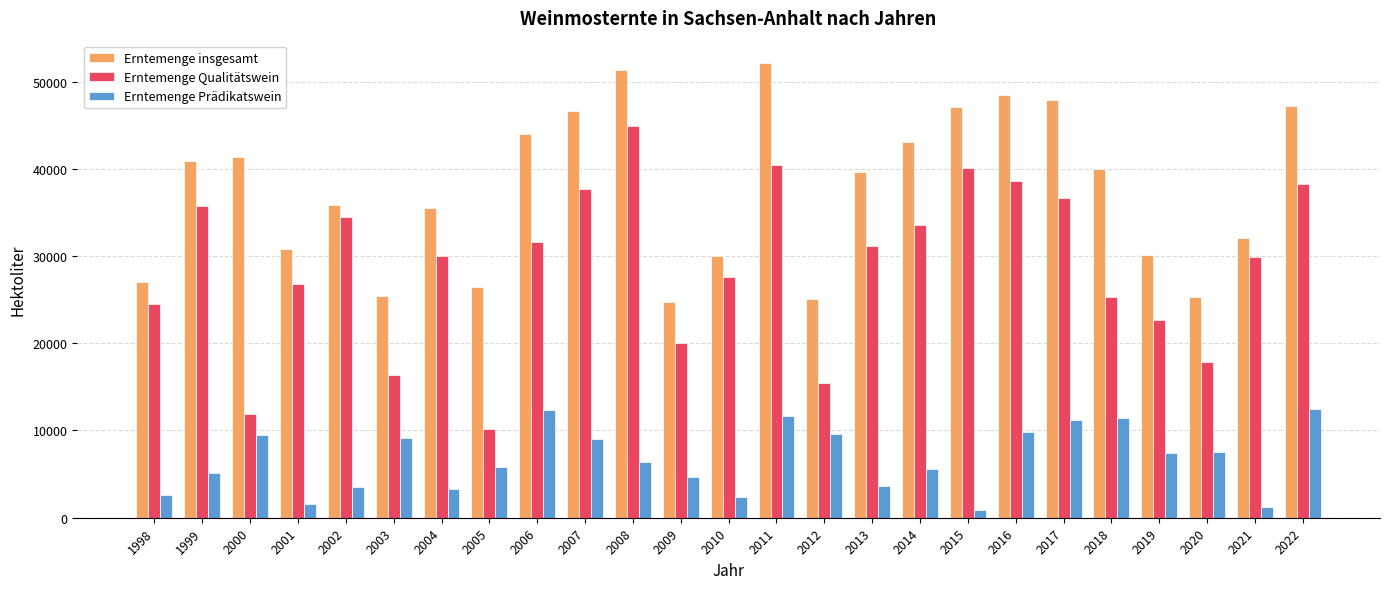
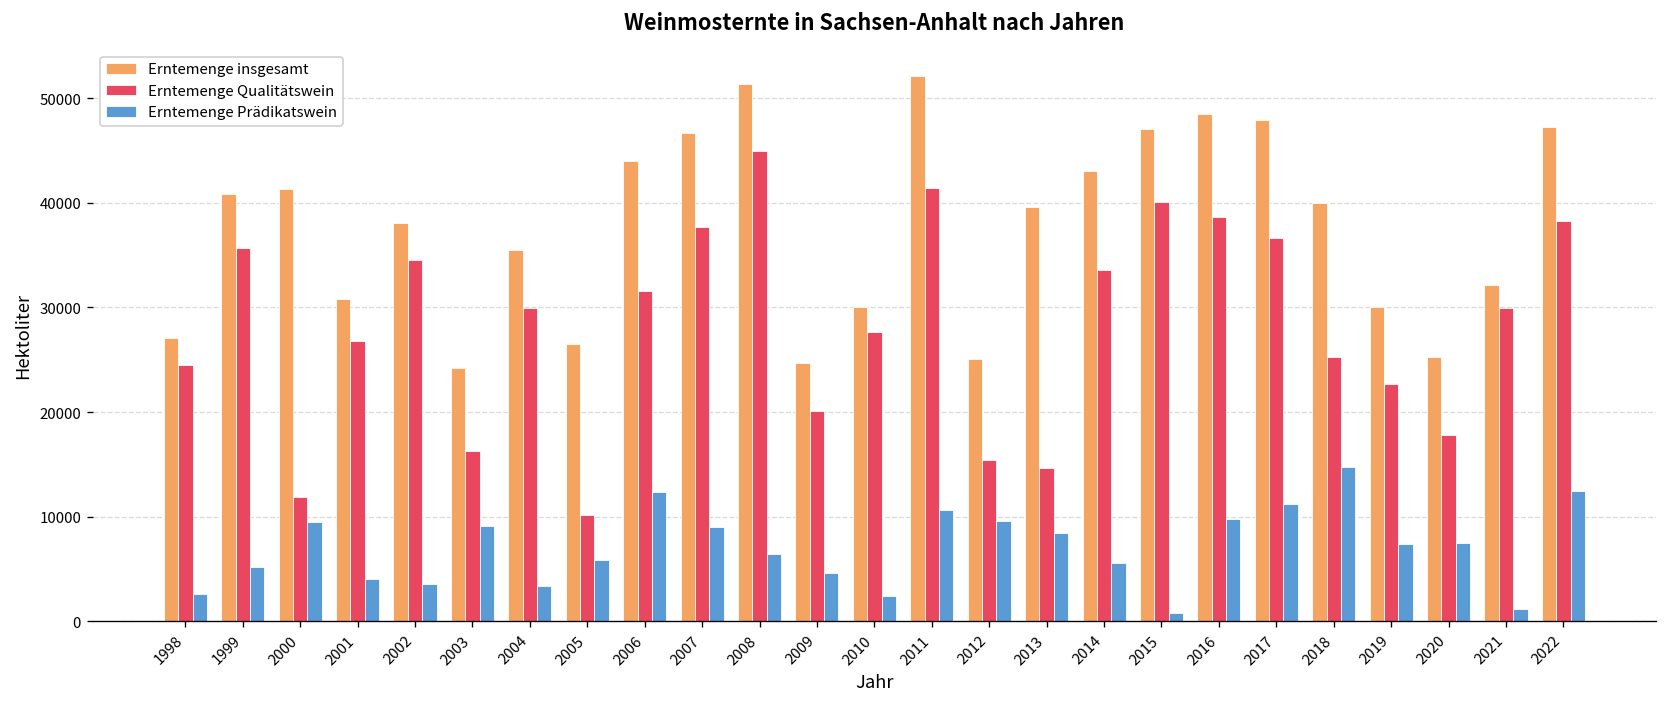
  {
    "Erntemenge insgesamt": {
      "1998": 27000,
      "1999": 41000,
      "2000": 41000,
      "2001": 31000,
-     "2002": 36000,
-     "2003": 25000,
+     "2002": 38000,
+     "2003": 24000,
      "2004": 35000,
      "2005": 26000,
      "2006": 44000,
      "2007": 47000,
      "2008": 51000,
      "2009": 25000,
      "2010": 30000,
      "2011": 52000,
      "2012": 25000,
      "2013": 40000,
      "2014": 43000,
      "2015": 47000,
      "2016": 48000,
      "2017": 48000,
      "2018": 40000,
      "2019": 30000,
      "2020": 25000,
      "2021": 32000,
      "2022": 47000
    },
    "Erntemenge Qualitätswein": {
      "1998": 24000,
      "1999": 36000,
      "2000": 12000,
      "2001": 27000,
      "2002": 34000,
      "2003": 16000,
      "2004": 30000,
      "2005": 10000,
      "2006": 32000,
      "2007": 38000,
      "2008": 45000,
      "2009": 20000,
      "2010": 28000,
-     "2011": 40000,
+     "2011": 41000,
      "2012": 15000,
-     "2013": 31000,
+     "2013": 15000,
      "2014": 34000,
      "2015": 40000,
      "2016": 39000,
      "2017": 37000,
      "2018": 25000,
      "2019": 23000,
      "2020": 18000,
      "2021": 30000,
      "2022": 38000
    },
    "Erntemenge Prädikatswein": {
      "1998": 3000,
      "1999": 5000,
      "2000": 10000,
-     "2001": 2000,
+     "2001": 4000,
      "2002": 4000,
      "2003": 9000,
      "2004": 3000,
      "2005": 6000,
      "2006": 12000,
      "2007": 9000,
      "2008": 6000,
      "2009": 5000,
      "2010": 2000,
-     "2011": 12000,
+     "2011": 11000,
      "2012": 10000,
-     "2013": 4000,
+     "2013": 8000,
      "2014": 6000,
      "2015": 1000,
      "2016": 10000,
      "2017": 11000,
-     "2018": 11000,
+     "2018": 15000,
      "2019": 7000,
      "2020": 7000,
      "2021": 1000,
      "2022": 12000
    }
  }
